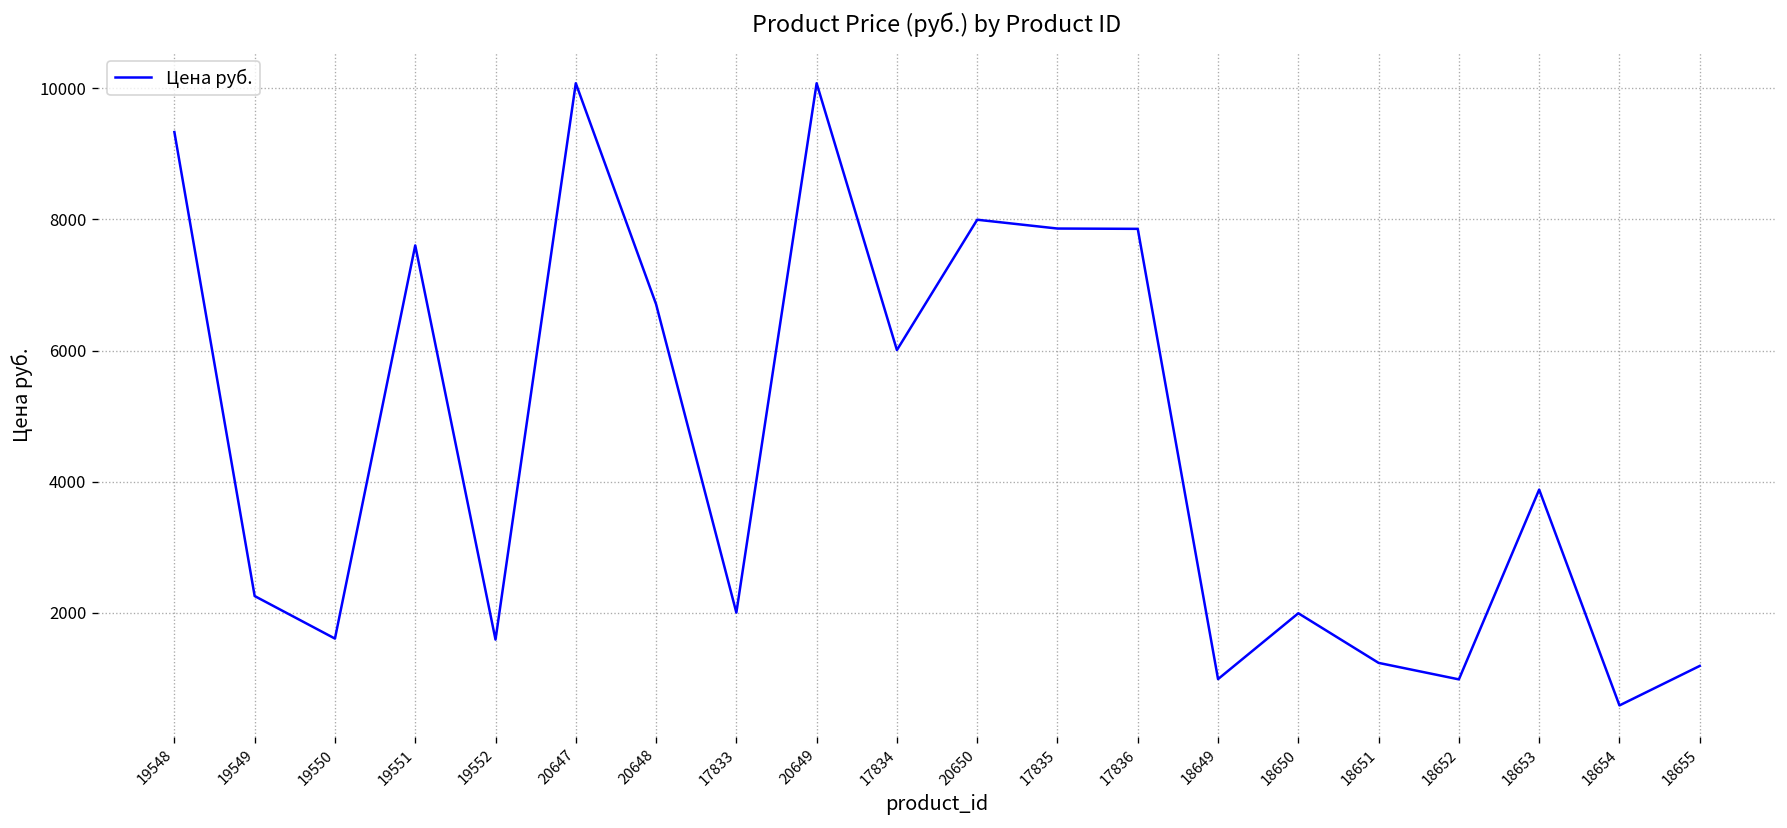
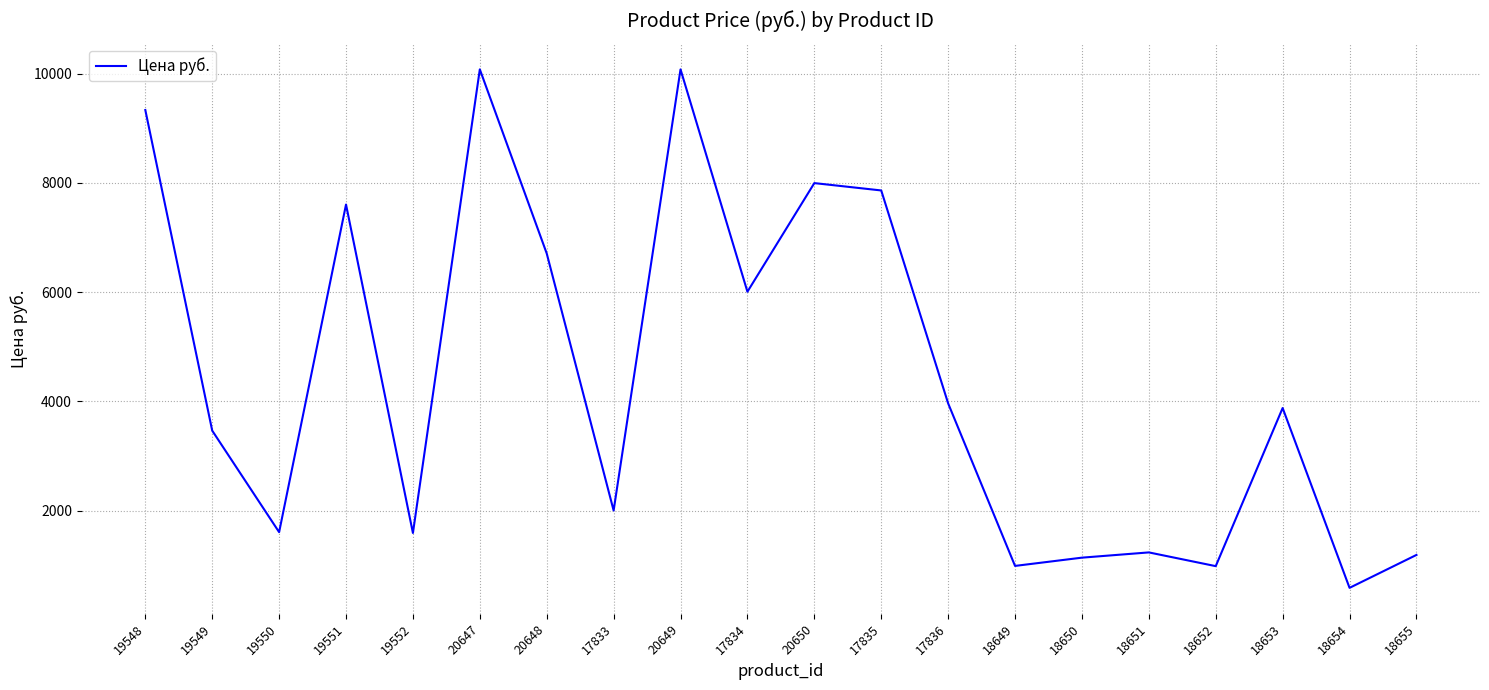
  {
    "19548": 9300,
-   "19549": 2300,
+   "19549": 3500,
    "19550": 1600,
    "19551": 7600,
    "19552": 1600,
    "20647": 10100,
    "20648": 6700,
    "17833": 2000,
    "20649": 10100,
    "17834": 6000,
    "20650": 8000,
    "17835": 7900,
-   "17836": 7900,
+   "17836": 4000,
    "18649": 1000,
-   "18650": 2000,
+   "18650": 1100,
    "18651": 1200,
    "18652": 1000,
    "18653": 3900,
    "18654": 600,
    "18655": 1200
  }
